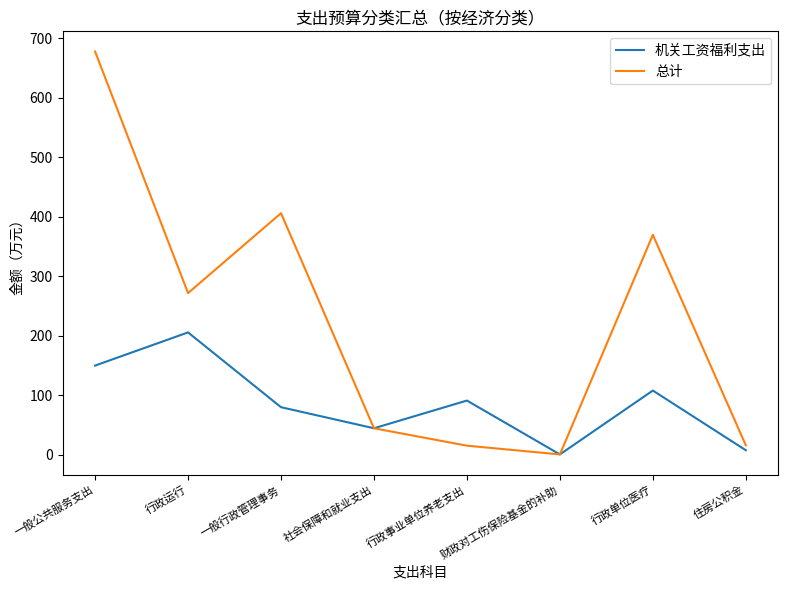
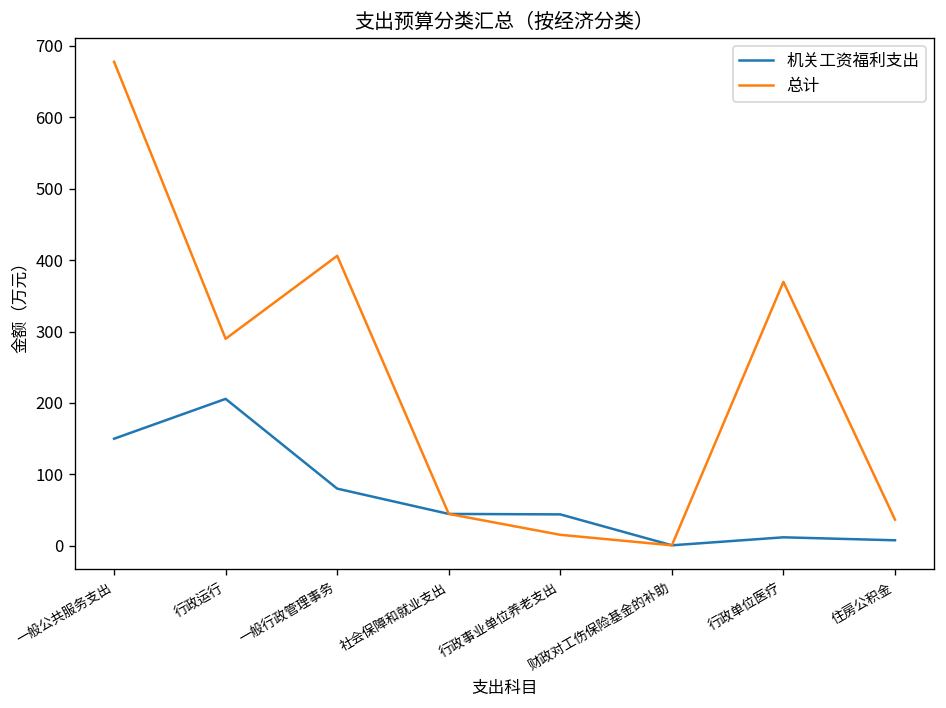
  {
    "机关工资福利支出": {
      "一般公共服务支出": 150,
      "行政运行": 210,
      "一般行政管理事务": 80,
-     "行政事业单位养老支出": 90,
-     "行政单位医疗": 110,
+     "行政事业单位养老支出": 40,
+     "行政单位医疗": 10,
      "住房公积金": 10
    },
    "总计": {
      "一般公共服务支出": 680,
-     "行政运行": 270,
+     "行政运行": 290,
      "一般行政管理事务": 410,
      "行政事业单位养老支出": 20,
      "行政单位医疗": 370,
-     "住房公积金": 20
+     "住房公积金": 40
    }
  }
